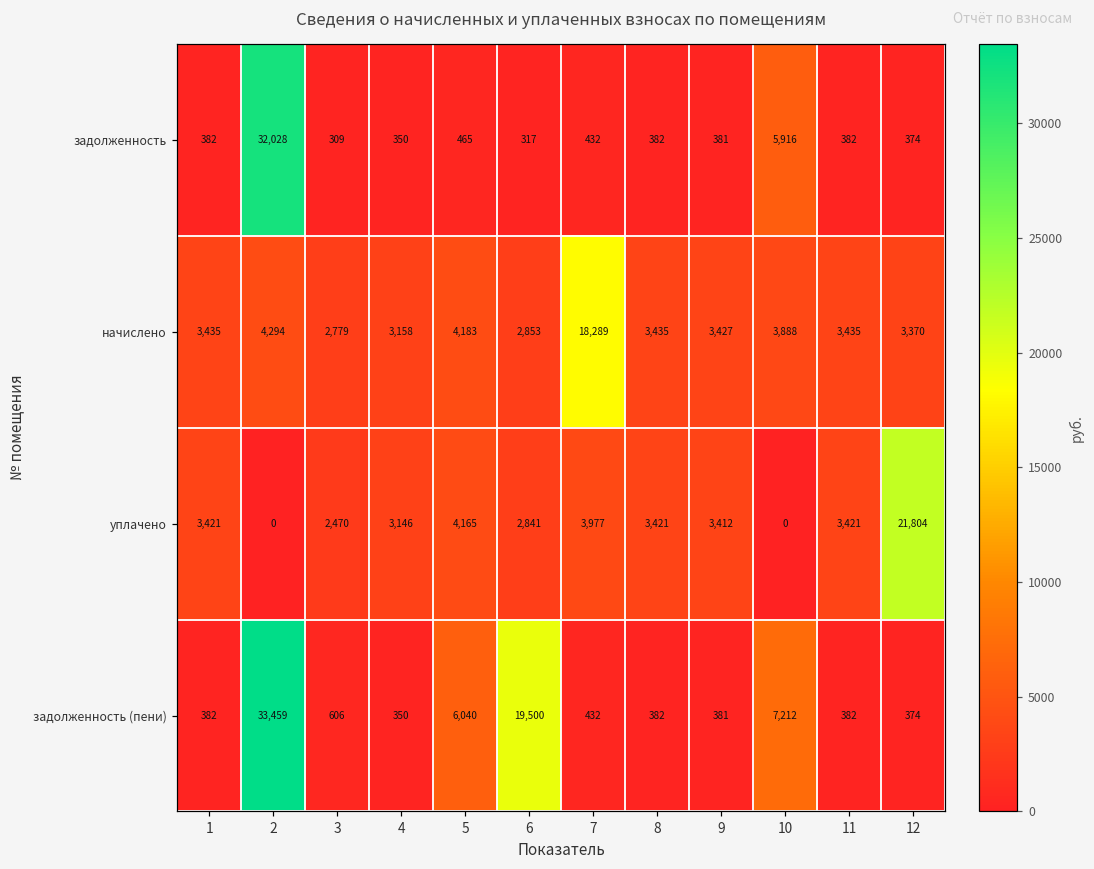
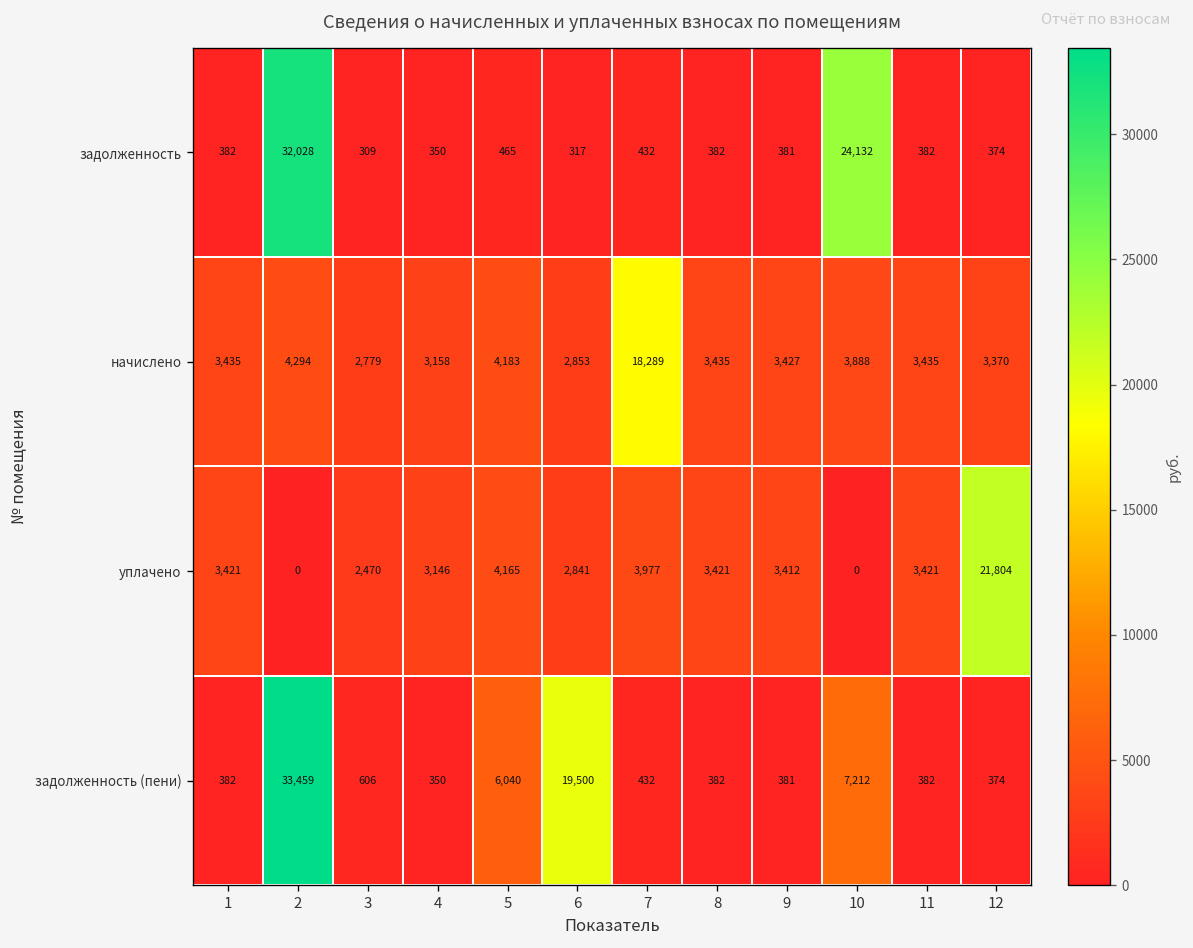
  {
    "задолженность": {
      "1": "382",
      "2": "32,028",
      "3": "309",
      "4": "350",
      "5": "465",
      "6": "317",
      "7": "432",
      "8": "382",
      "9": "381",
-     "10": "5,916",
+     "10": "24,132",
      "11": "382",
      "12": "374"
    },
    "начислено": {
      "1": "3,435",
      "2": "4,294",
      "3": "2,779",
      "4": "3,158",
      "5": "4,183",
      "6": "2,853",
      "7": "18,289",
      "8": "3,435",
      "9": "3,427",
      "10": "3,888",
      "11": "3,435",
      "12": "3,370"
    },
    "уплачено": {
      "1": "3,421",
      "2": "0",
      "3": "2,470",
      "4": "3,146",
      "5": "4,165",
      "6": "2,841",
      "7": "3,977",
      "8": "3,421",
      "9": "3,412",
      "10": "0",
      "11": "3,421",
      "12": "21,804"
    },
    "задолженность (пени)": {
      "1": "382",
      "2": "33,459",
      "3": "606",
      "4": "350",
      "5": "6,040",
      "6": "19,500",
      "7": "432",
      "8": "382",
      "9": "381",
      "10": "7,212",
      "11": "382",
      "12": "374"
    }
  }
